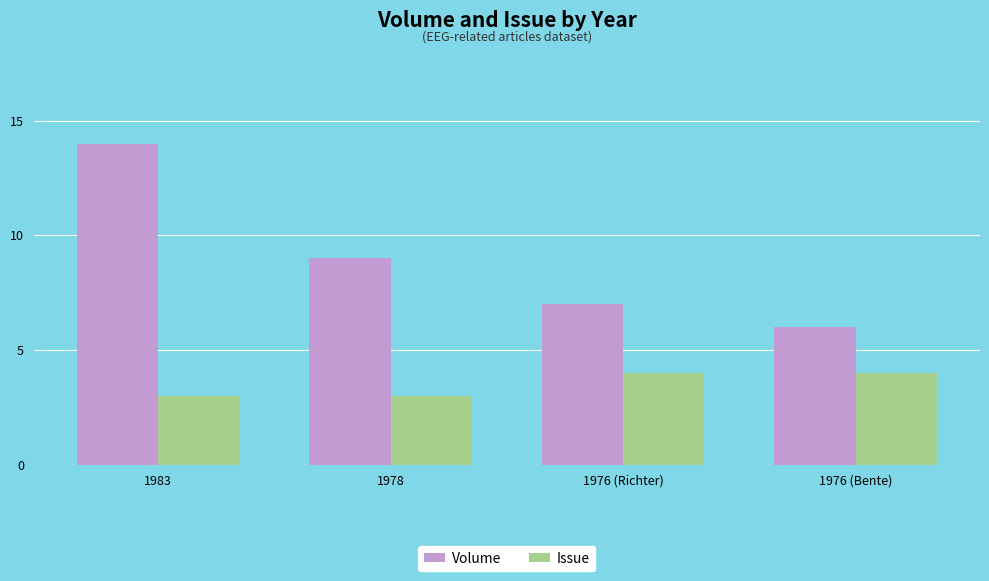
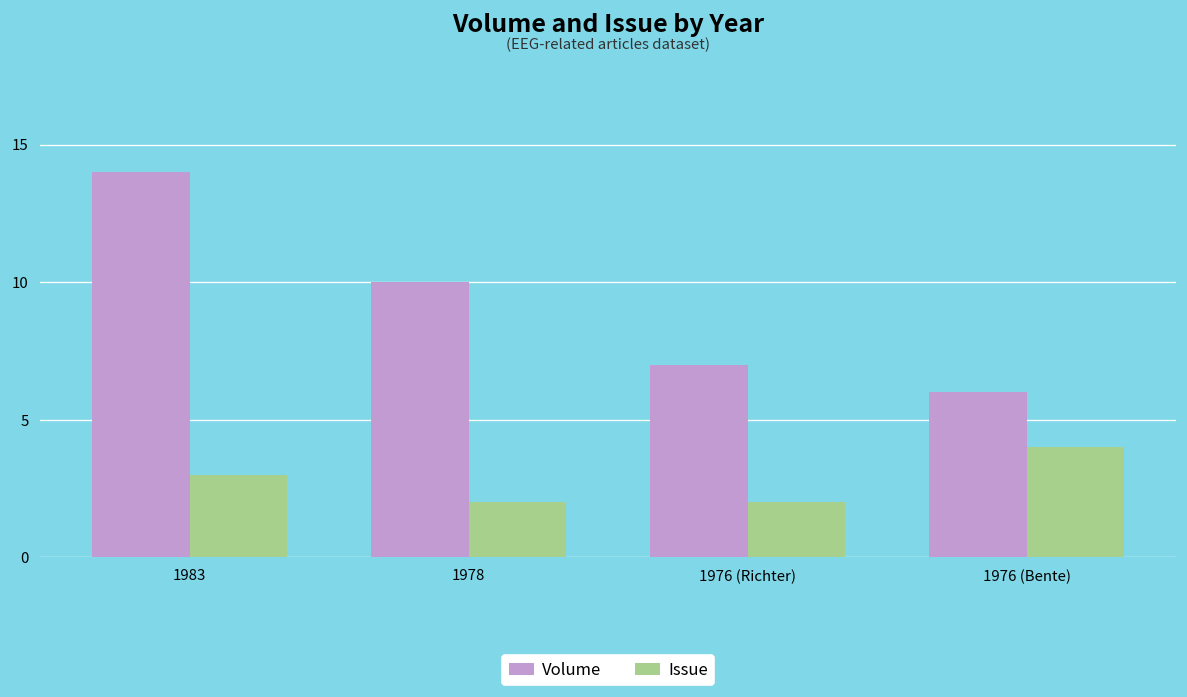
  {
    "Volume": {
      "1983": 14,
-     "1978": 9,
+     "1978": 10,
      "1976 (Richter)": 7,
      "1976 (Bente)": 6
    },
    "Issue": {
      "1983": 3,
-     "1978": 3,
-     "1976 (Richter)": 4,
+     "1978": 2,
+     "1976 (Richter)": 2,
      "1976 (Bente)": 4
    }
  }
